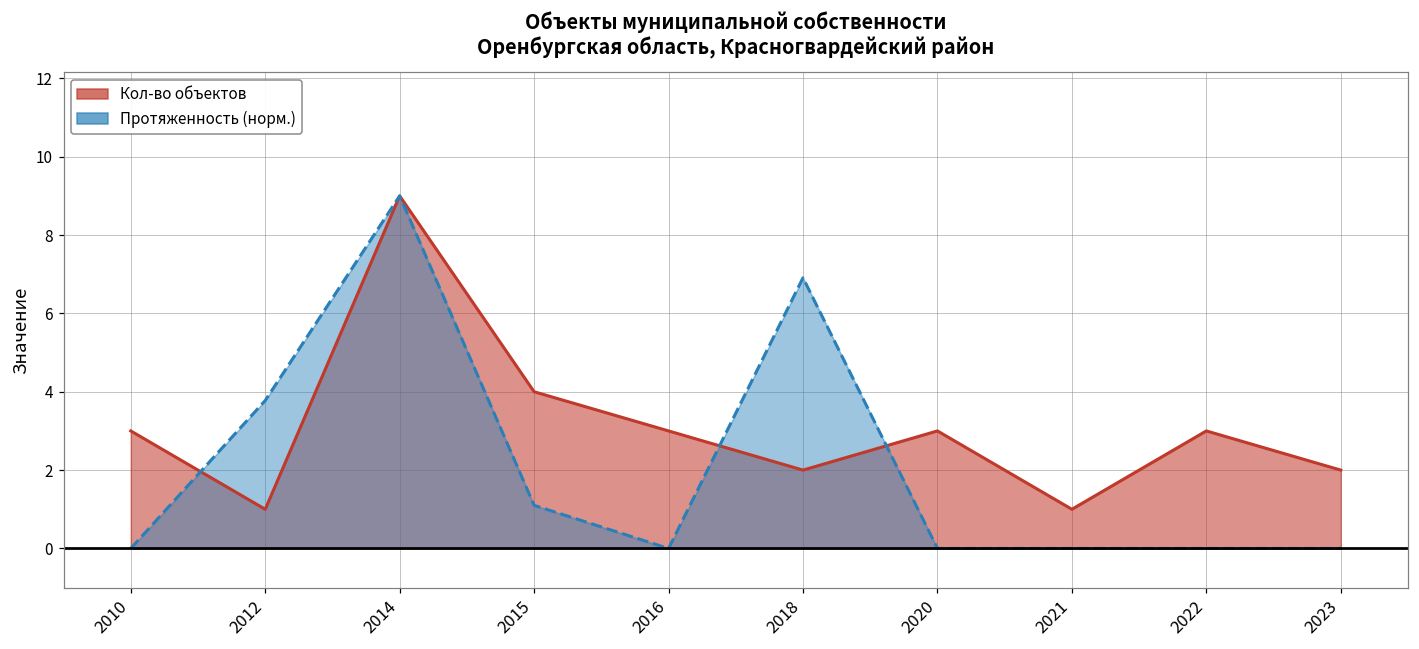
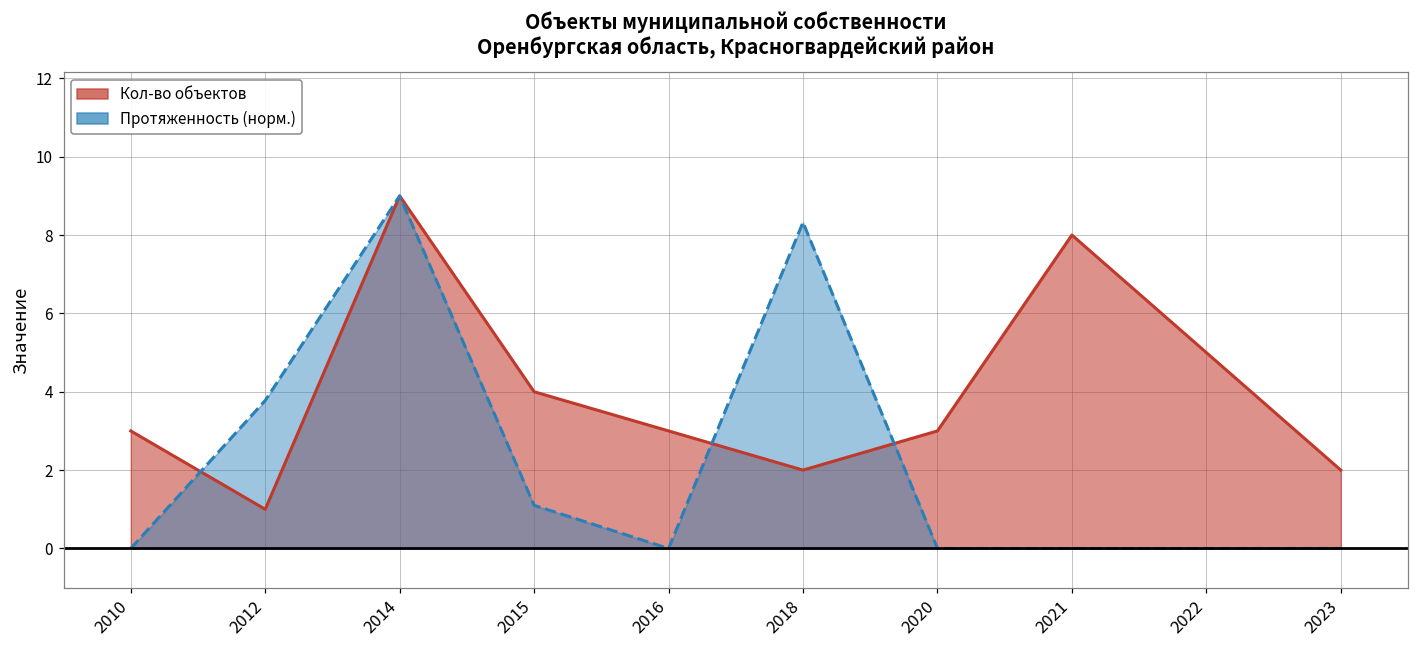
  {
    "Кол-во объектов": {
      "2010": 3,
      "2012": 1,
      "2015": 4,
      "2016": 3,
      "2018": 2,
      "2020": 3,
-     "2021": 1,
-     "2022": 3,
+     "2021": 8,
+     "2022": 5,
      "2023": 2
    },
    "Протяженность (норм.)": {
      "2010": 0.0,
      "2012": 3.8,
      "2015": 1.1,
      "2016": 0.0,
-     "2018": 6.9,
+     "2018": 8.3,
      "2020": 0.0,
      "2021": 0.0,
      "2022": 0.0,
      "2023": 0.0
    }
  }
